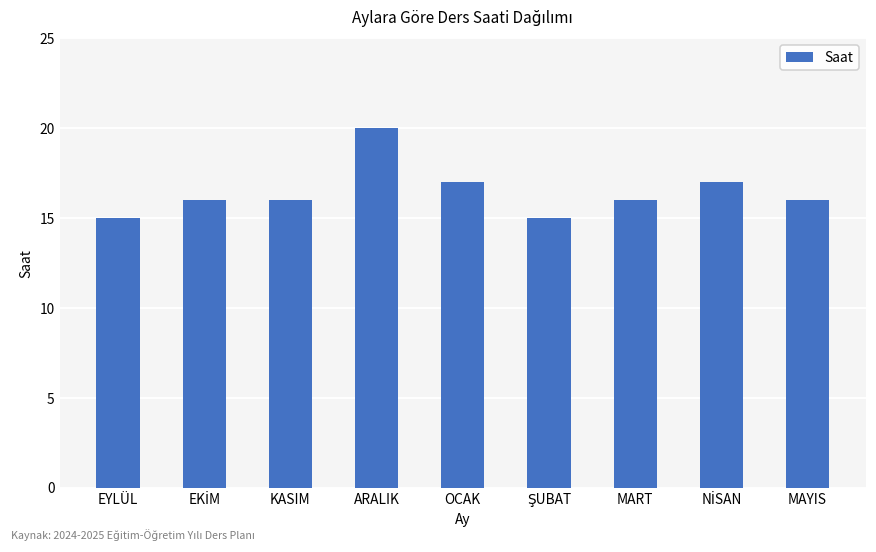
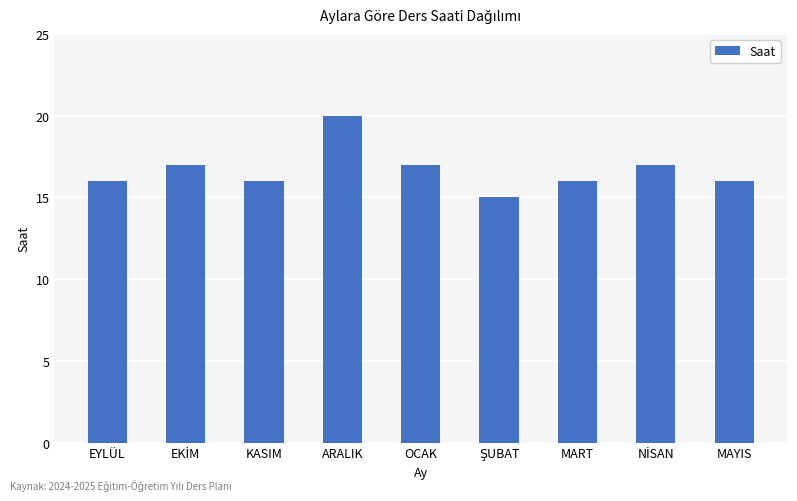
  {
-   "EYLÜL": 15,
-   "EKİM": 16,
+   "EYLÜL": 16,
+   "EKİM": 17,
    "KASIM": 16,
    "ARALIK": 20,
    "OCAK": 17,
    "ŞUBAT": 15,
    "MART": 16,
    "NİSAN": 17,
    "MAYIS": 16
  }
